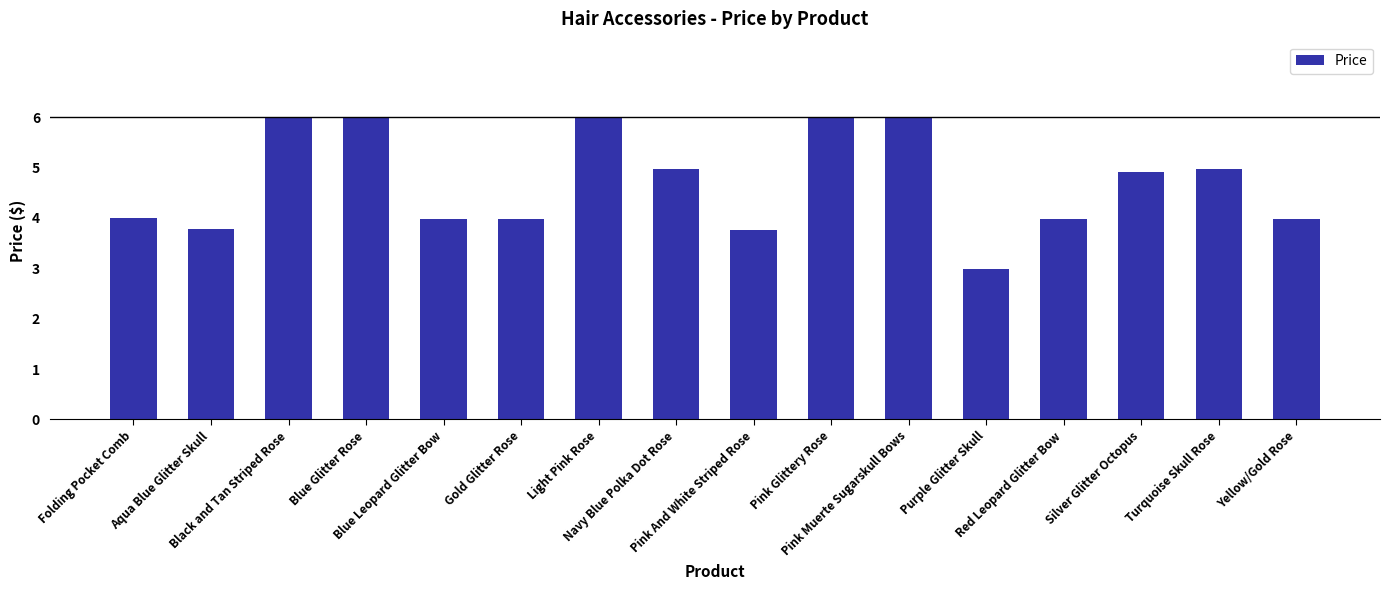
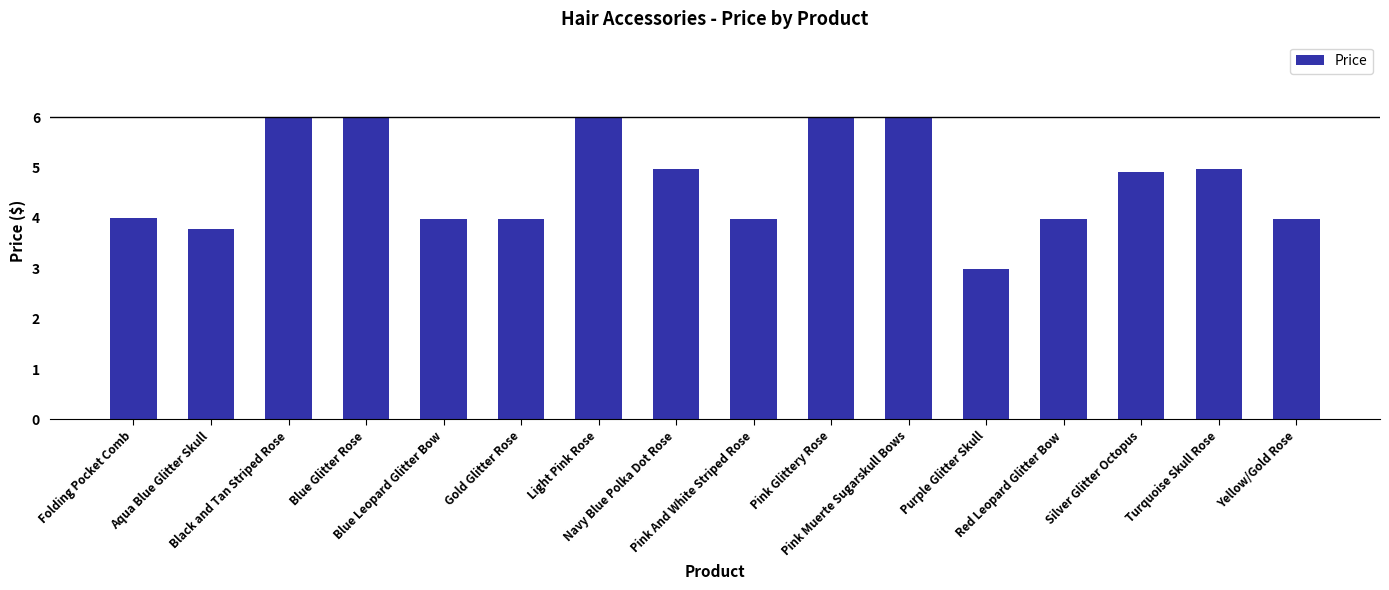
  {
    "Folding Pocket Comb": 4.0,
    "Aqua Blue Glitter Skull": 3.8,
    "Black and Tan Striped Rose": 6.0,
    "Blue Glitter Rose": 6.0,
    "Blue Leopard Glitter Bow": 4.0,
    "Gold Glitter Rose": 4.0,
    "Light Pink Rose": 6.0,
    "Navy Blue Polka Dot Rose": 5.0,
-   "Pink And White Striped Rose": 3.8,
+   "Pink And White Striped Rose": 4.0,
    "Pink Glittery Rose": 6.0,
    "Pink Muerte Sugarskull Bows": 6.0,
    "Purple Glitter Skull": 3.0,
    "Red Leopard Glitter Bow": 4.0,
    "Silver Glitter Octopus": 4.9,
    "Turquoise Skull Rose": 5.0,
    "Yellow/Gold Rose": 4.0
  }
